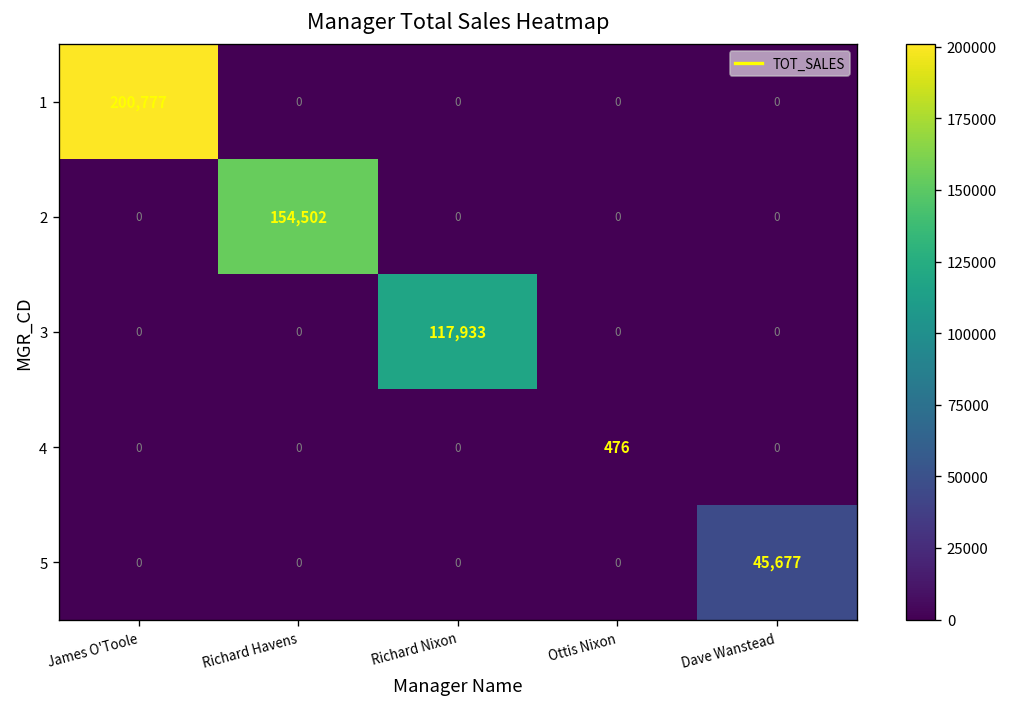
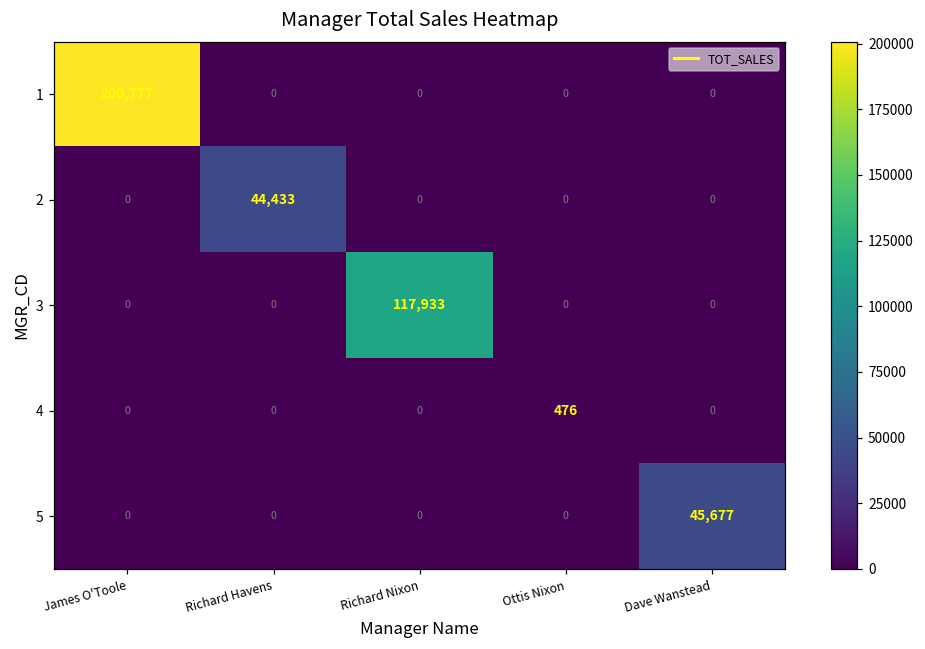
  {
    "1": {
      "Richard Havens": "0",
      "Richard Nixon": "0",
      "Ottis Nixon": "0",
      "Dave Wanstead": "0"
    },
    "2": {
      "James O'Toole": "0",
-     "Richard Havens": "154,502",
+     "Richard Havens": "44,433",
      "Richard Nixon": "0",
      "Ottis Nixon": "0",
      "Dave Wanstead": "0"
    },
    "3": {
      "James O'Toole": "0",
      "Richard Havens": "0",
      "Richard Nixon": "117,933",
      "Ottis Nixon": "0",
      "Dave Wanstead": "0"
    },
    "4": {
      "James O'Toole": "0",
      "Richard Havens": "0",
      "Richard Nixon": "0",
      "Ottis Nixon": "476",
      "Dave Wanstead": "0"
    },
    "5": {
      "James O'Toole": "0",
      "Richard Havens": "0",
      "Richard Nixon": "0",
      "Ottis Nixon": "0",
      "Dave Wanstead": "45,677"
    }
  }
